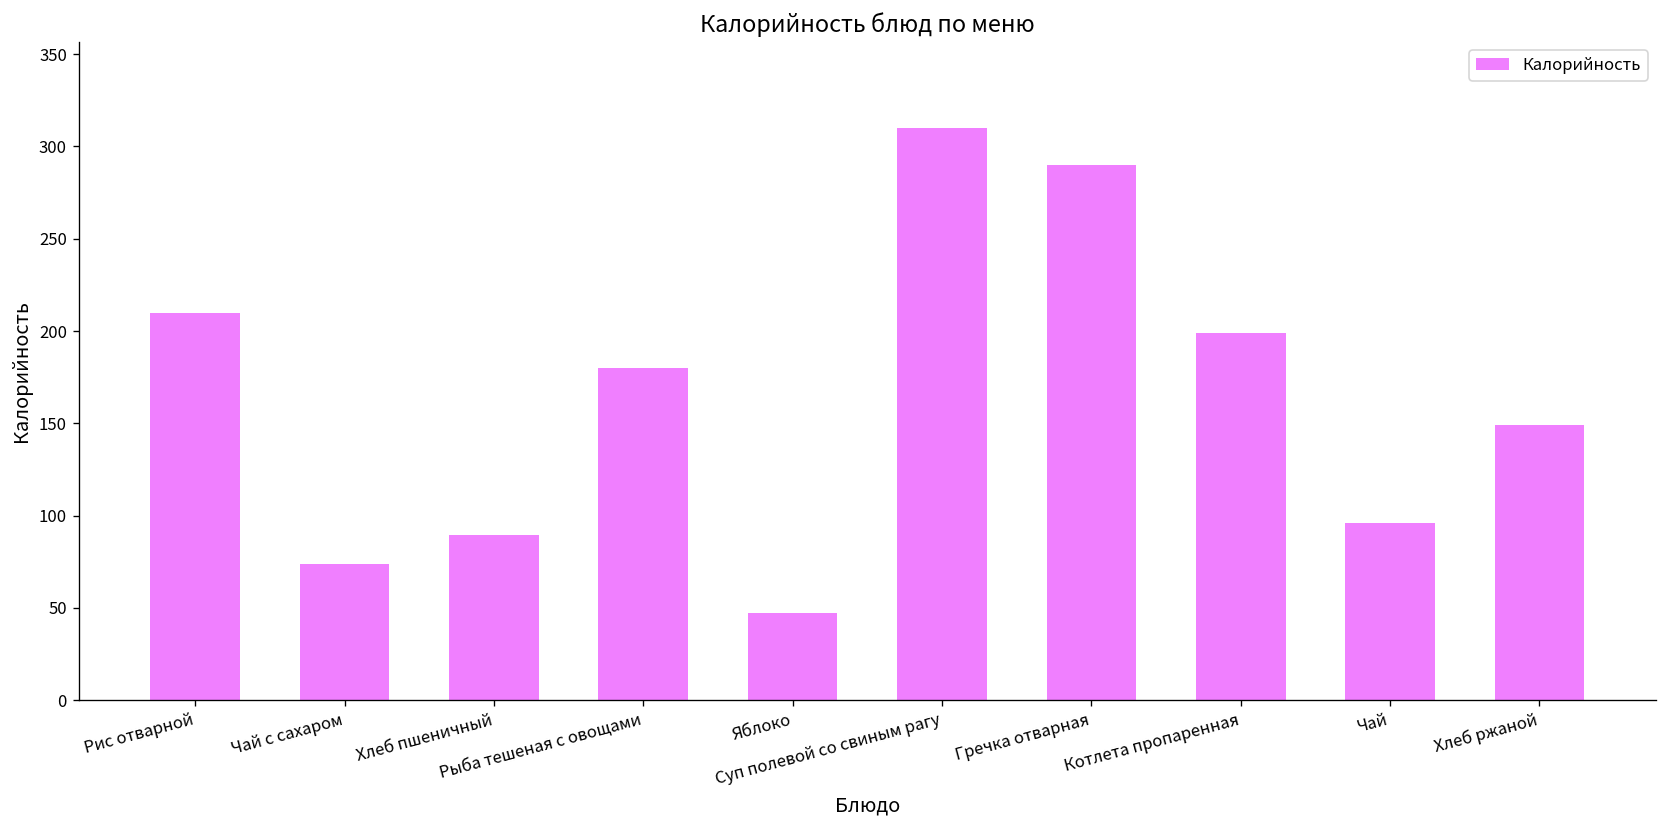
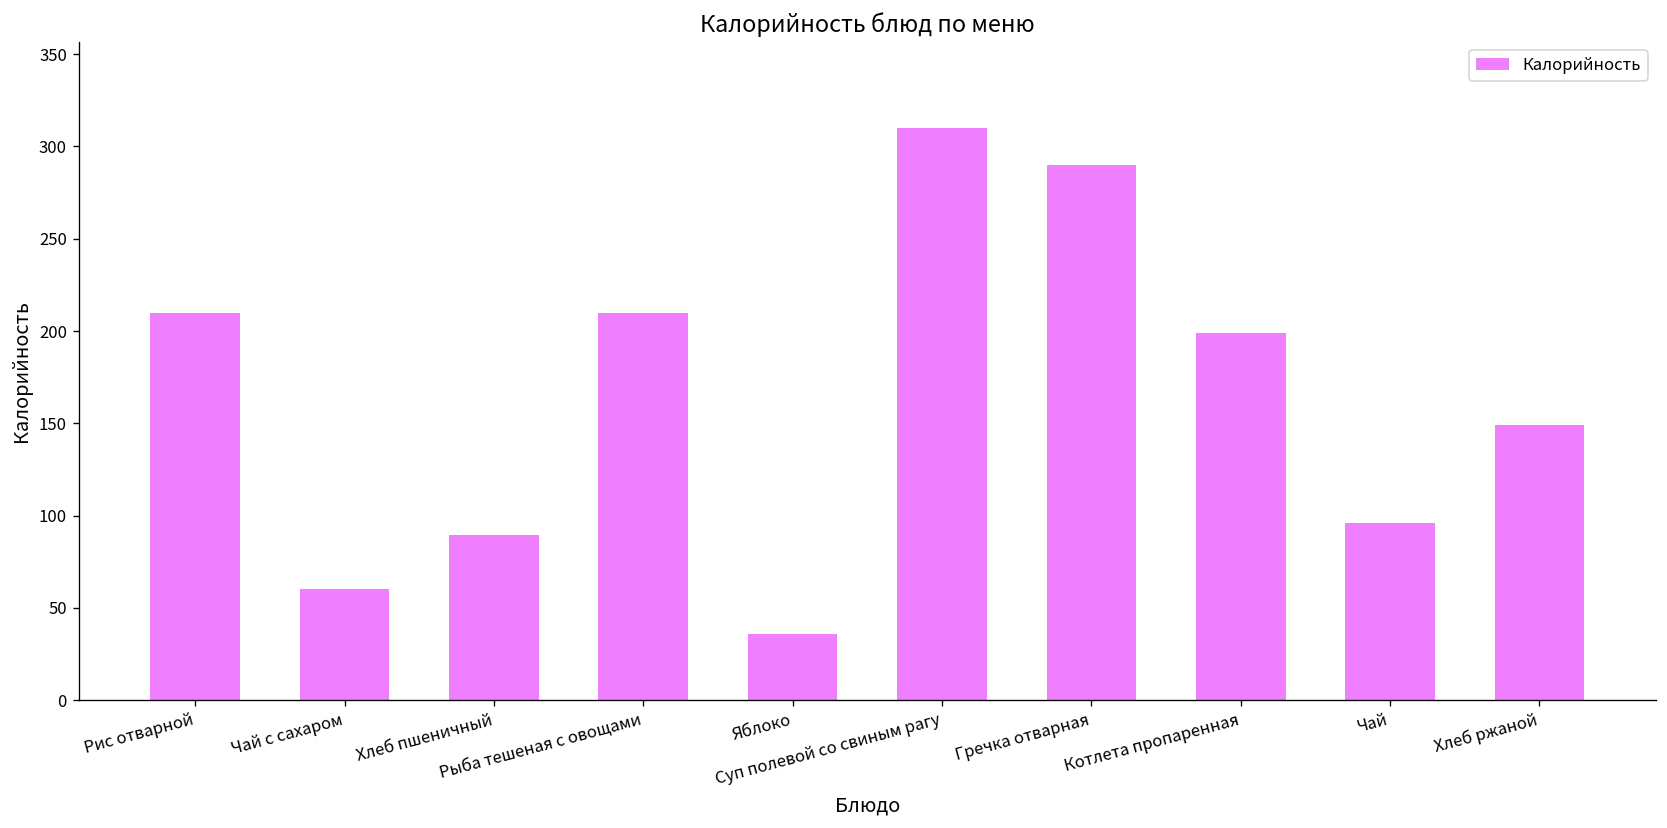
  {
    "Рис отварной": 210,
-   "Чай с сахаром": 74,
+   "Чай с сахаром": 60,
    "Хлеб пшеничный": 90,
-   "Рыба тешеная с овощами": 180,
-   "Яблоко": 47,
+   "Рыба тешеная с овощами": 210,
+   "Яблоко": 36,
    "Суп полевой со свиным рагу": 310,
    "Гречка отварная": 290,
    "Котлета пропаренная": 199,
    "Чай": 96,
    "Хлеб ржаной": 149
  }
